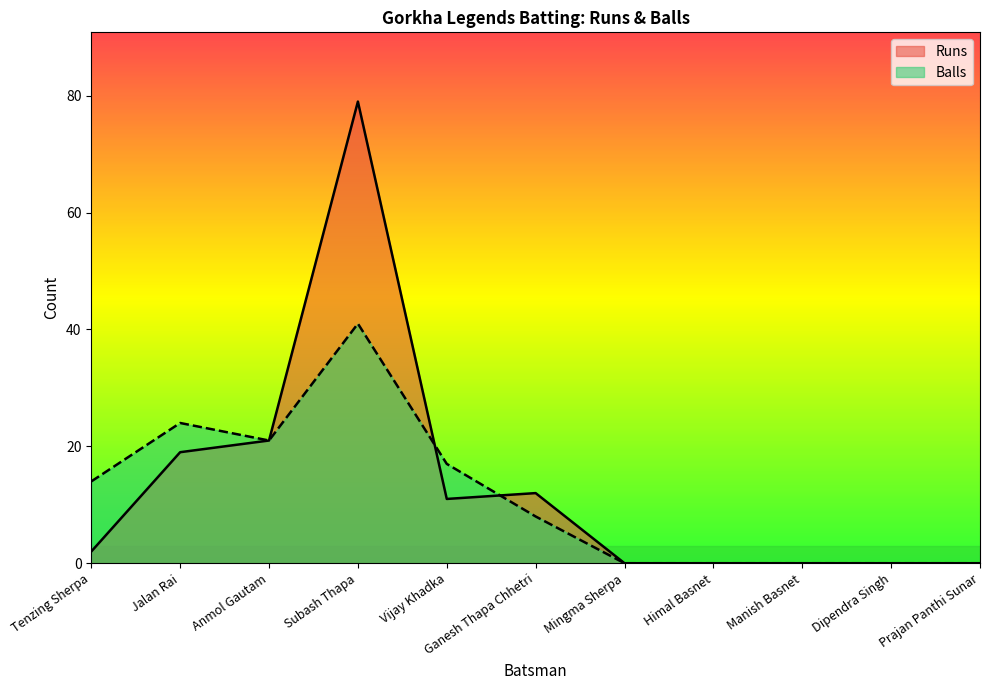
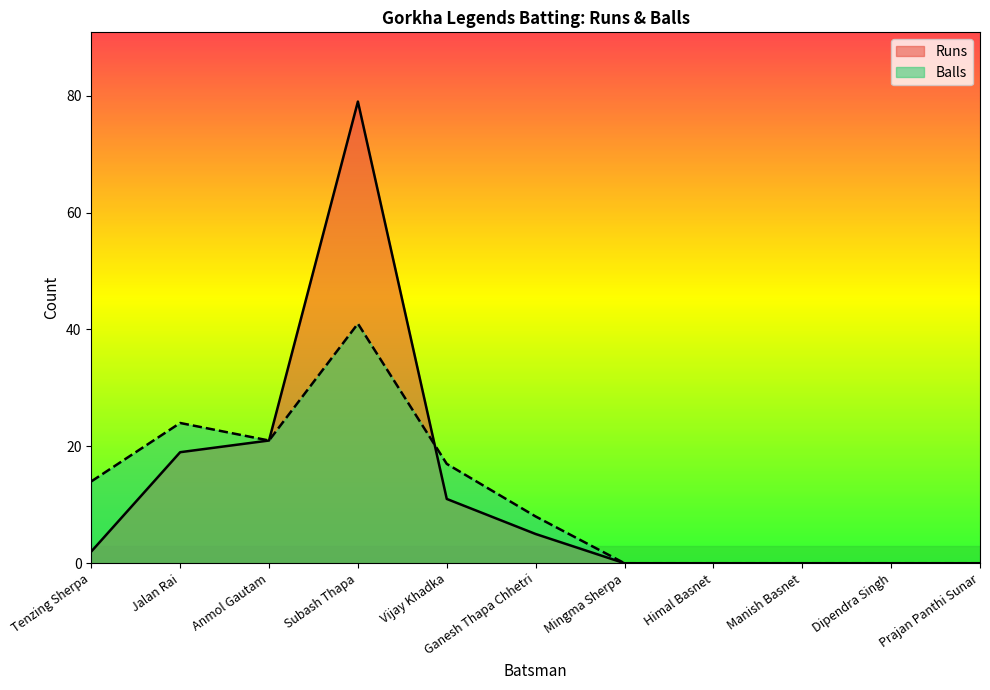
  {
    "Runs": {
      "Tenzing Sherpa": 2,
      "Jalan Rai": 19,
      "Subash Thapa": 79,
      "Vijay Khadka": 11,
-     "Ganesh Thapa Chhetri": 12
+     "Ganesh Thapa Chhetri": 5
    },
    "Balls": {
      "Tenzing Sherpa": 14,
      "Jalan Rai": 24,
      "Subash Thapa": 41,
      "Vijay Khadka": 17,
      "Ganesh Thapa Chhetri": 8
    }
  }
